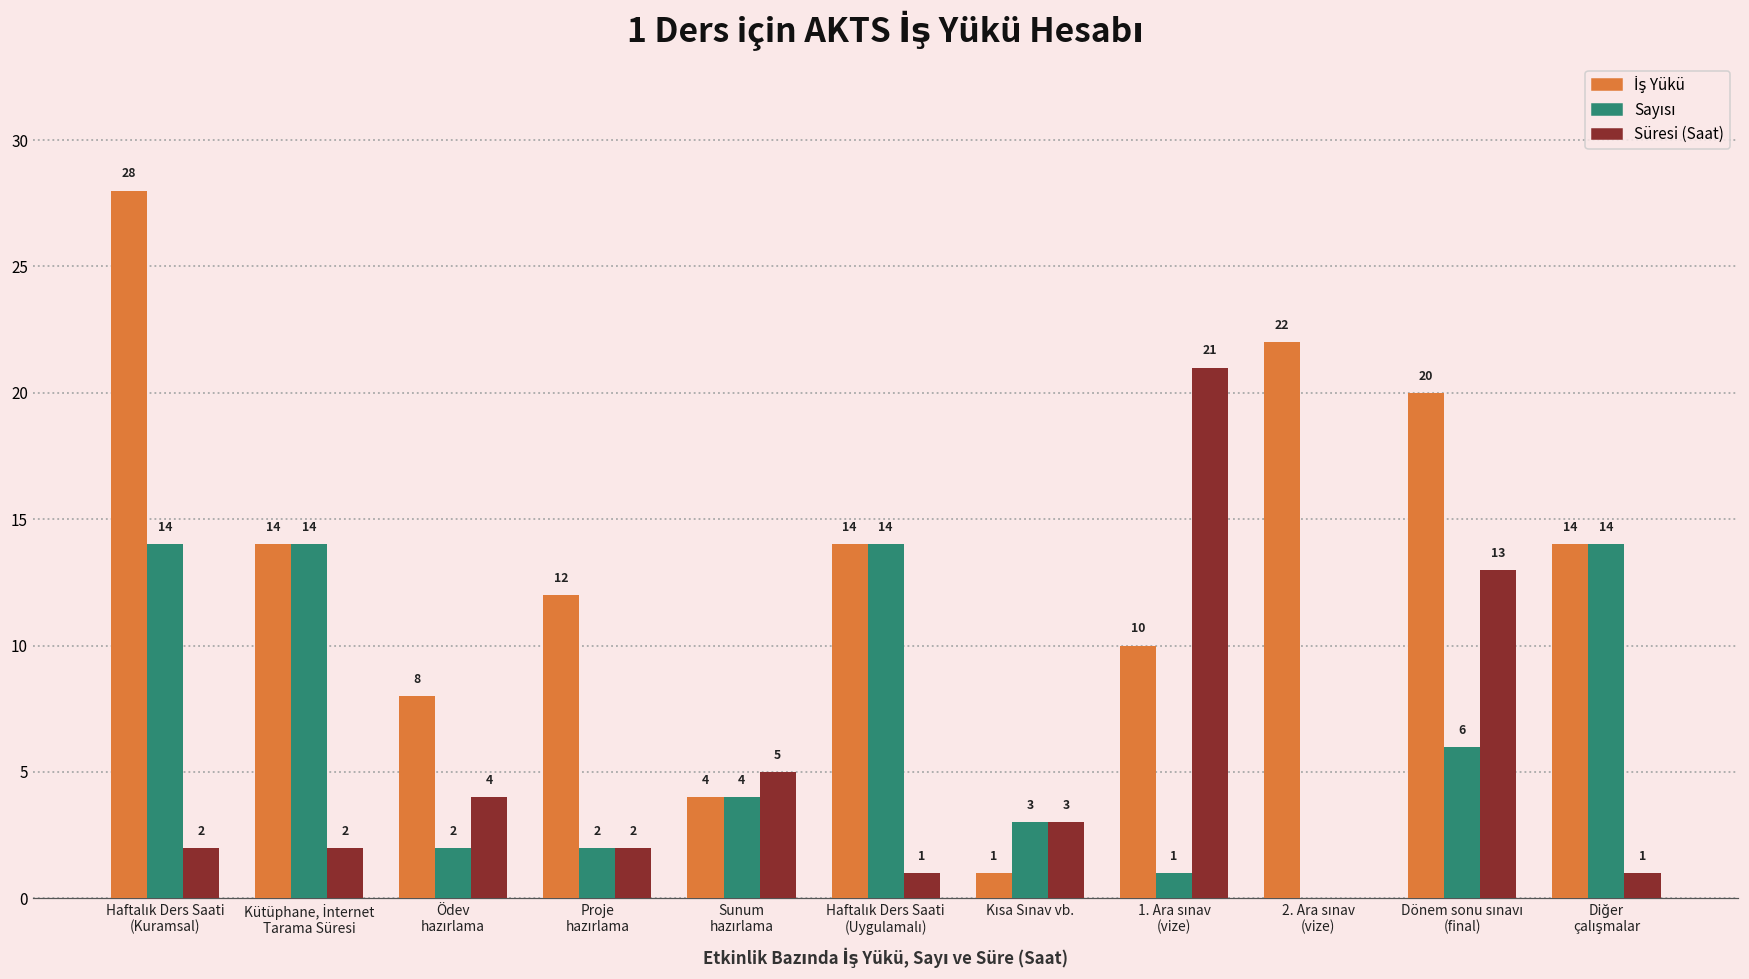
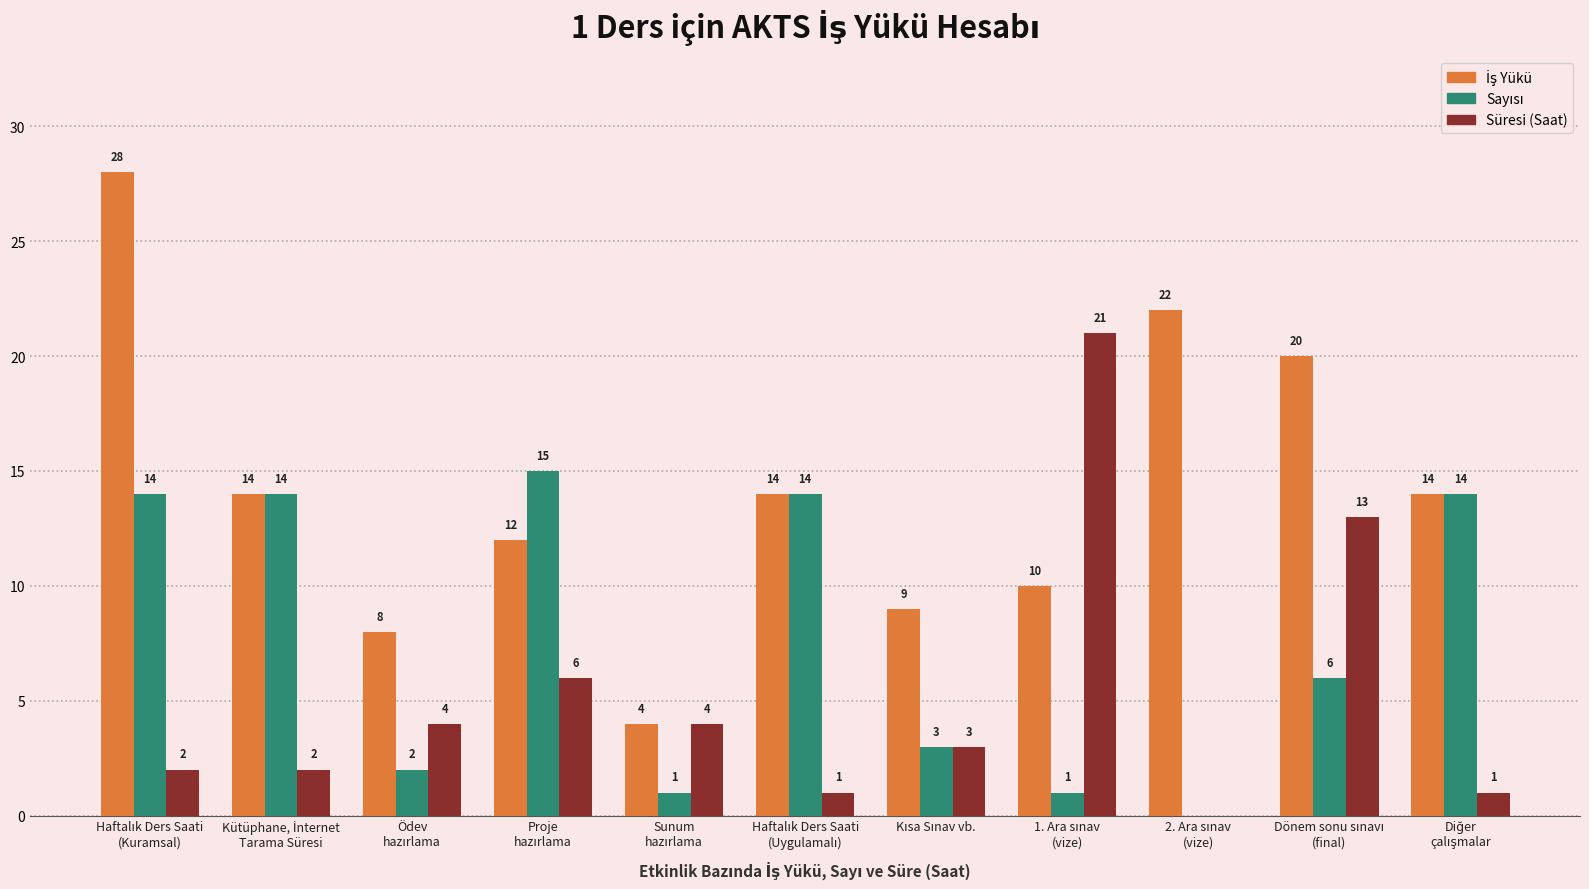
  {
    "İş Yükü": {
      "Haftalık Ders Saati (Kuramsal)": 28,
      "Kütüphane, İnternet Tarama Süresi": 14,
      "Ödev hazırlama": 8,
      "Proje hazırlama": 12,
      "Sunum hazırlama": 4,
      "Haftalık Ders Saati (Uygulamalı)": 14,
-     "Kısa Sınav vb.": 1,
+     "Kısa Sınav vb.": 9,
      "1. Ara sınav (vize)": 10,
      "2. Ara sınav (vize)": 22,
      "Dönem sonu sınavı (final)": 20,
      "Diğer çalışmalar": 14
    },
    "Sayısı": {
      "Haftalık Ders Saati (Kuramsal)": 14,
      "Kütüphane, İnternet Tarama Süresi": 14,
      "Ödev hazırlama": 2,
-     "Proje hazırlama": 2,
-     "Sunum hazırlama": 4,
+     "Proje hazırlama": 15,
+     "Sunum hazırlama": 1,
      "Haftalık Ders Saati (Uygulamalı)": 14,
      "Kısa Sınav vb.": 3,
      "1. Ara sınav (vize)": 1,
      "Dönem sonu sınavı (final)": 6,
      "Diğer çalışmalar": 14
    },
    "Süresi (Saat)": {
      "Haftalık Ders Saati (Kuramsal)": 2,
      "Kütüphane, İnternet Tarama Süresi": 2,
      "Ödev hazırlama": 4,
-     "Proje hazırlama": 2,
-     "Sunum hazırlama": 5,
+     "Proje hazırlama": 6,
+     "Sunum hazırlama": 4,
      "Haftalık Ders Saati (Uygulamalı)": 1,
      "Kısa Sınav vb.": 3,
      "1. Ara sınav (vize)": 21,
      "Dönem sonu sınavı (final)": 13,
      "Diğer çalışmalar": 1
    }
  }
